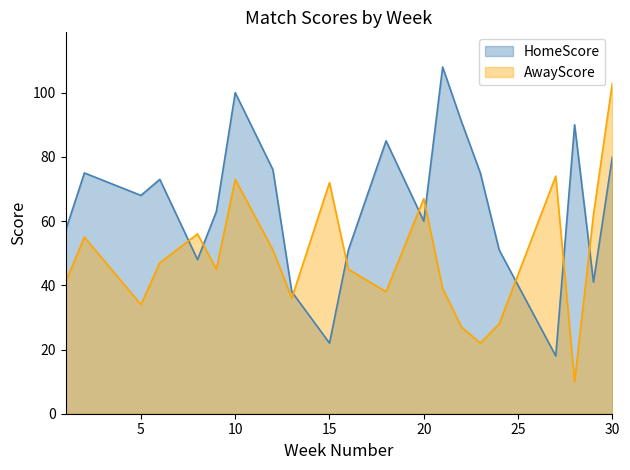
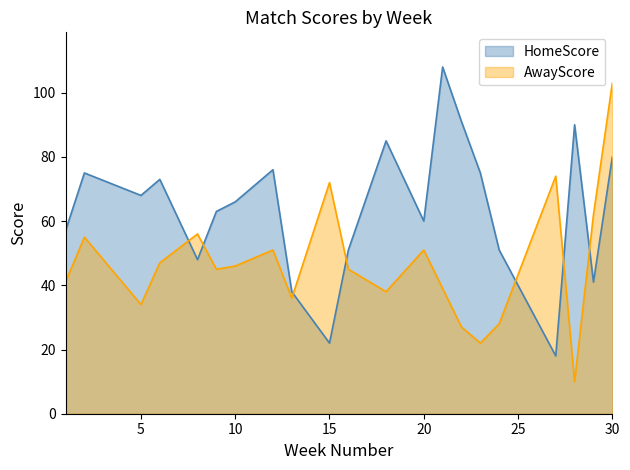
  {
    "HomeScore": {
      "5": 68,
-     "10": 100,
+     "10": 66,
      "15": 22,
      "20": 60,
      "30": 80
    },
    "AwayScore": {
      "5": 34,
-     "10": 73,
+     "10": 46,
      "15": 72,
-     "20": 67,
+     "20": 51,
      "30": 103
    }
  }
